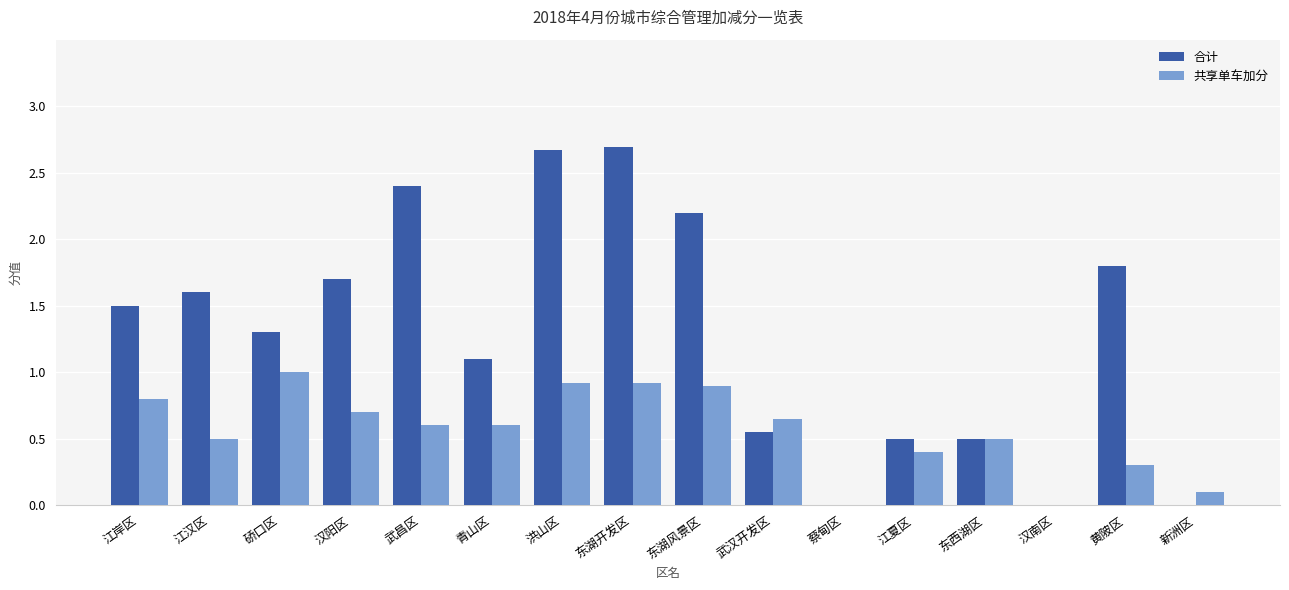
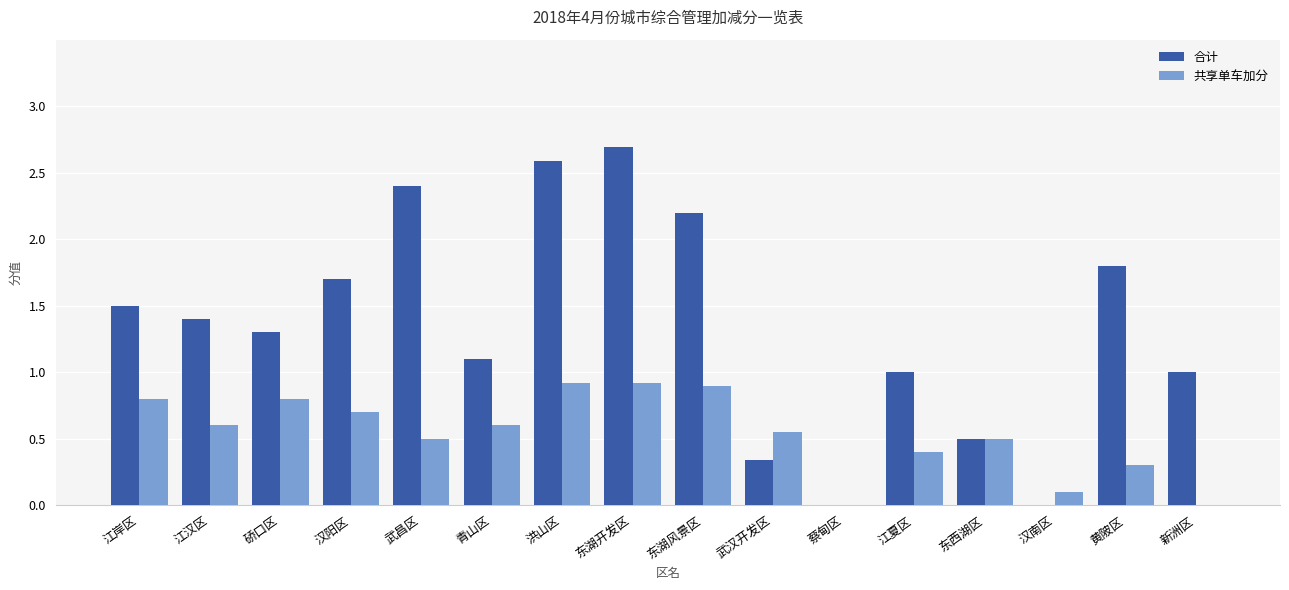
  {
    "合计": {
      "江岸区": 1.50,
-     "江汉区": 1.6,
+     "江汉区": 1.4,
      "硚口区": 1.30,
      "汉阳区": 1.70,
      "武昌区": 2.40,
      "青山区": 1.10,
-     "洪山区": 2.67,
+     "洪山区": 2.59,
      "东湖开发区": 2.69,
      "东湖风景区": 2.20,
-     "武汉开发区": 0.55,
+     "武汉开发区": 0.34,
      "蔡甸区": 0.00,
-     "江夏区": 0.5,
+     "江夏区": 1.0,
      "东西湖区": 0.50,
      "汉南区": 0.00,
      "黄陂区": 1.80,
-     "新洲区": 0
+     "新洲区": 1
    },
    "共享单车加分": {
      "江岸区": 0.80,
-     "江汉区": 0.5,
-     "硚口区": 1.0,
+     "江汉区": 0.6,
+     "硚口区": 0.8,
      "汉阳区": 0.70,
-     "武昌区": 0.6,
+     "武昌区": 0.5,
      "青山区": 0.60,
      "洪山区": 0.92,
      "东湖开发区": 0.92,
      "东湖风景区": 0.90,
-     "武汉开发区": 0.65,
+     "武汉开发区": 0.55,
      "蔡甸区": 0.00,
      "江夏区": 0.40,
      "东西湖区": 0.50,
-     "汉南区": 0.0,
+     "汉南区": 0.1,
      "黄陂区": 0.30,
-     "新洲区": 0.1
+     "新洲区": 0.0
    }
  }
